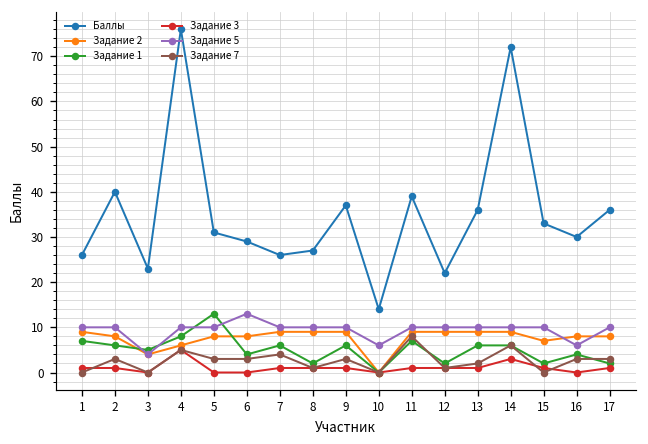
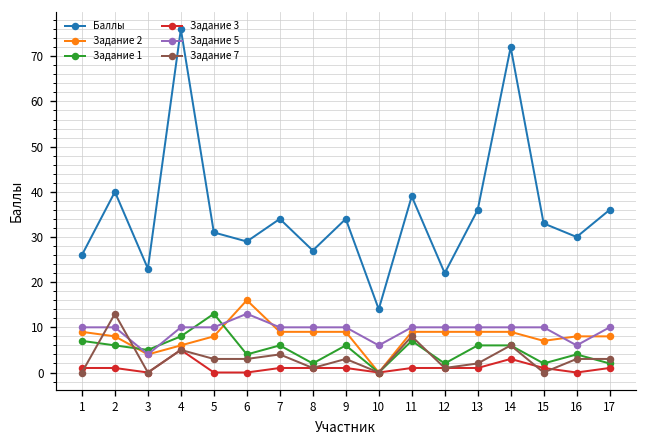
  {
    "Баллы": {
      "1": 26,
      "2": 40,
      "3": 23,
      "4": 76,
      "5": 31,
      "6": 29,
-     "7": 26,
+     "7": 34,
      "8": 27,
-     "9": 37,
+     "9": 34,
      "10": 14,
      "11": 39,
      "12": 22,
      "13": 36,
      "14": 72,
      "15": 33,
      "16": 30,
      "17": 36
    },
    "Задание 2": {
      "1": 9,
      "2": 8,
      "4": 6,
      "5": 8,
-     "6": 8,
+     "6": 16,
      "7": 9,
      "8": 9,
      "9": 9,
      "11": 9,
      "12": 9,
      "13": 9,
      "14": 9,
      "15": 7,
      "16": 8,
      "17": 8
    },
    "Задание 1": {
      "1": 7,
      "2": 6,
      "3": 5,
      "4": 8,
      "5": 13,
      "6": 4,
      "7": 6,
      "8": 2,
      "9": 6,
      "11": 7,
      "12": 2,
      "13": 6,
      "15": 2,
      "16": 4,
      "17": 2
    },
    "Задание 3": {
      "1": 1,
      "2": 1,
      "5": 0,
      "6": 0,
      "7": 1,
      "9": 1,
      "11": 1,
      "13": 1,
      "14": 3,
      "15": 1,
      "16": 0,
      "17": 1
    },
    "Задание 5": {
      "1": 10,
      "2": 10,
      "4": 10,
      "5": 10,
      "6": 13,
      "7": 10,
      "8": 10,
      "9": 10,
      "10": 6,
      "11": 10,
      "12": 10,
      "13": 10,
      "14": 10,
      "15": 10,
      "16": 6,
      "17": 10
    },
    "Задание 7": {
      "1": 0,
-     "2": 3,
+     "2": 13,
      "5": 3,
      "6": 3,
      "7": 4,
      "9": 3,
      "11": 8,
      "13": 2,
      "15": 0,
      "16": 3,
      "17": 3
    }
  }
